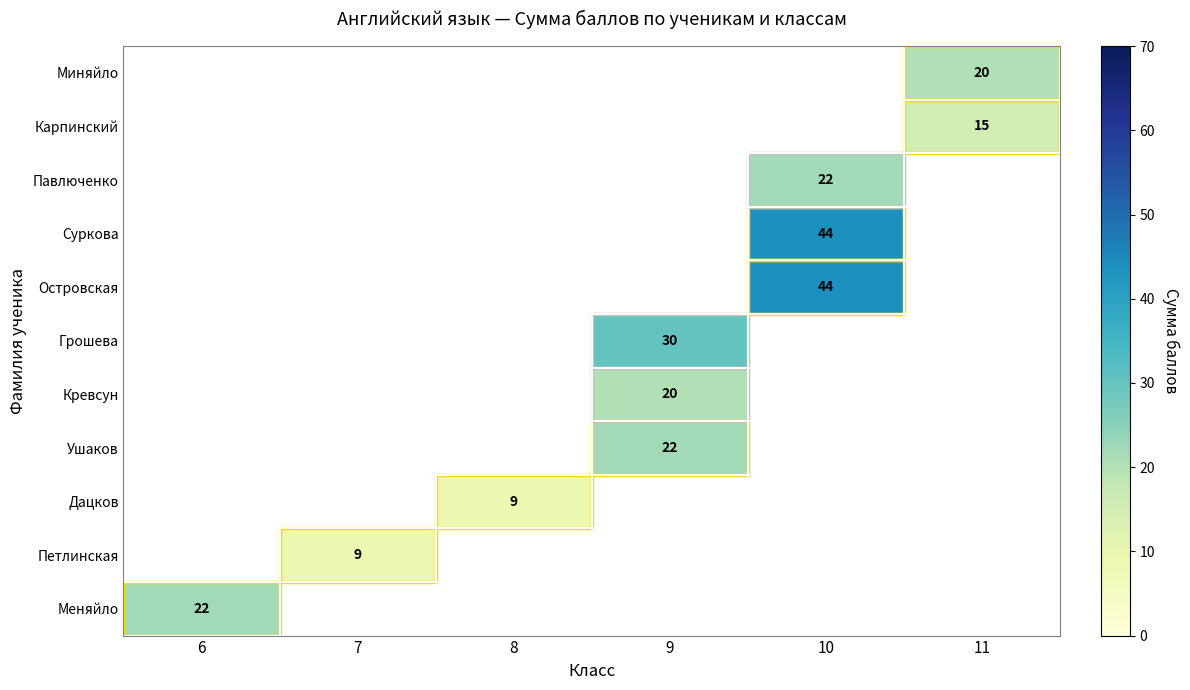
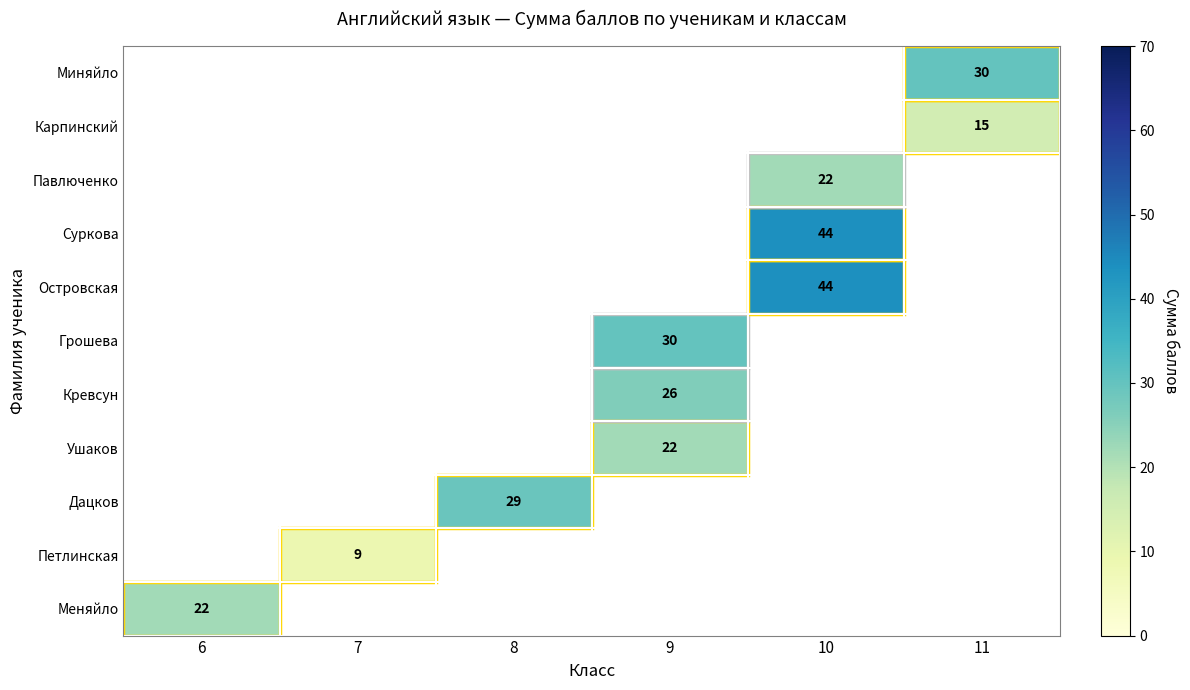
  {
    "Миняйло": {
-     "11": 20
+     "11": 30
    },
    "Карпинский": {
      "11": 15
    },
    "Павлюченко": {
      "10": 22
    },
    "Суркова": {
      "10": 44
    },
    "Островская": {
      "10": 44
    },
    "Грошева": {
      "9": 30
    },
    "Кревсун": {
-     "9": 20
+     "9": 26
    },
    "Ушаков": {
      "9": 22
    },
    "Дацков": {
-     "8": 9
+     "8": 29
    },
    "Петлинская": {
      "7": 9
    },
    "Меняйло": {
      "6": 22
    }
  }
